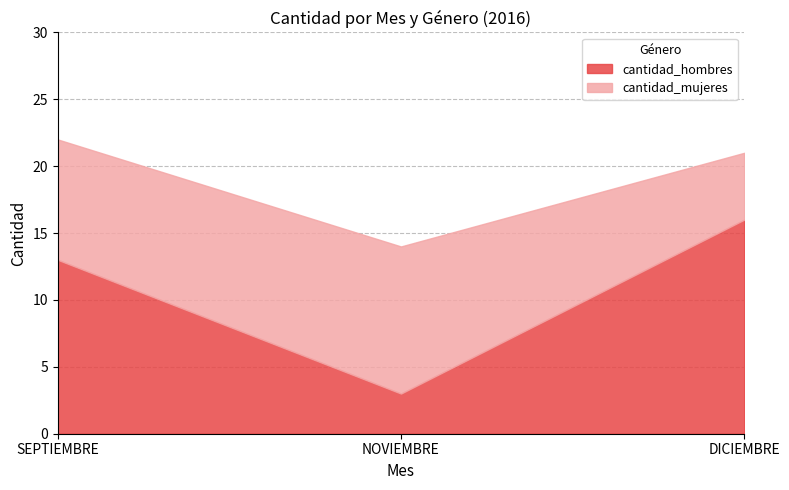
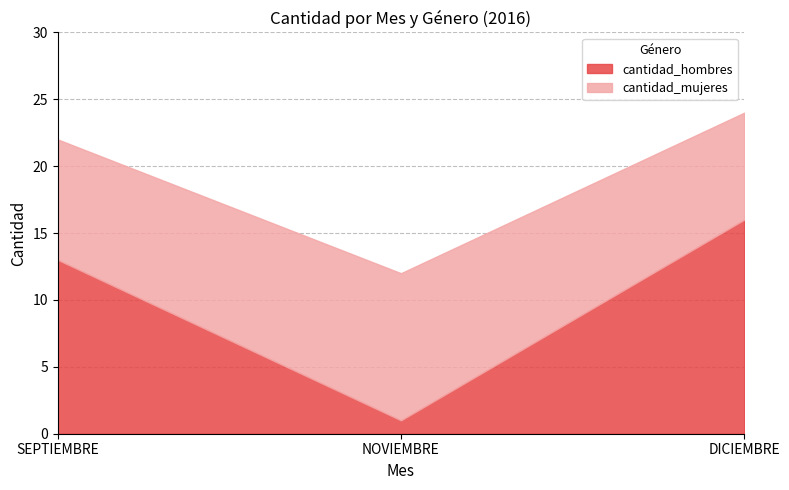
  {
    "cantidad_hombres": {
      "SEPTIEMBRE": 13,
-     "NOVIEMBRE": 3,
+     "NOVIEMBRE": 1,
      "DICIEMBRE": 16
    },
    "cantidad_mujeres": {
      "SEPTIEMBRE": 9,
      "NOVIEMBRE": 11,
-     "DICIEMBRE": 5
+     "DICIEMBRE": 8
    }
  }
